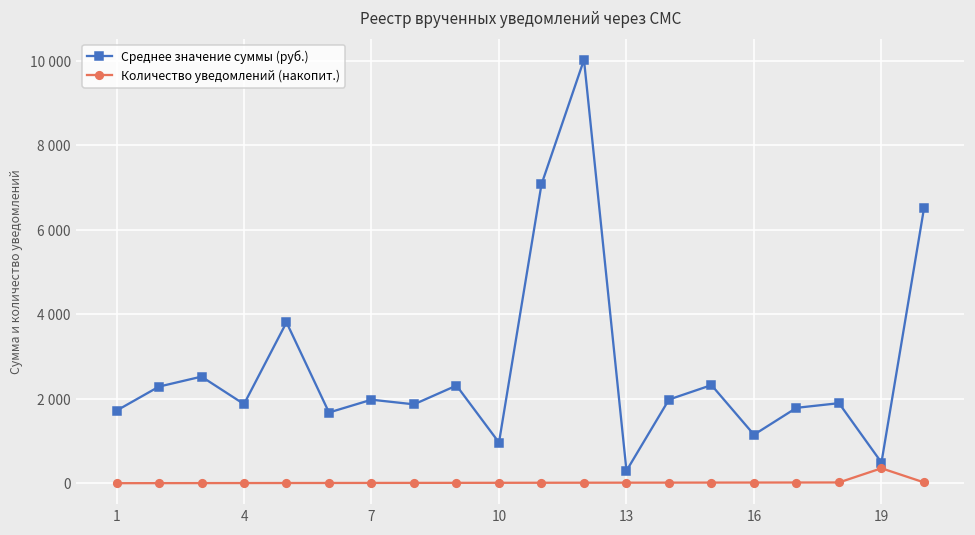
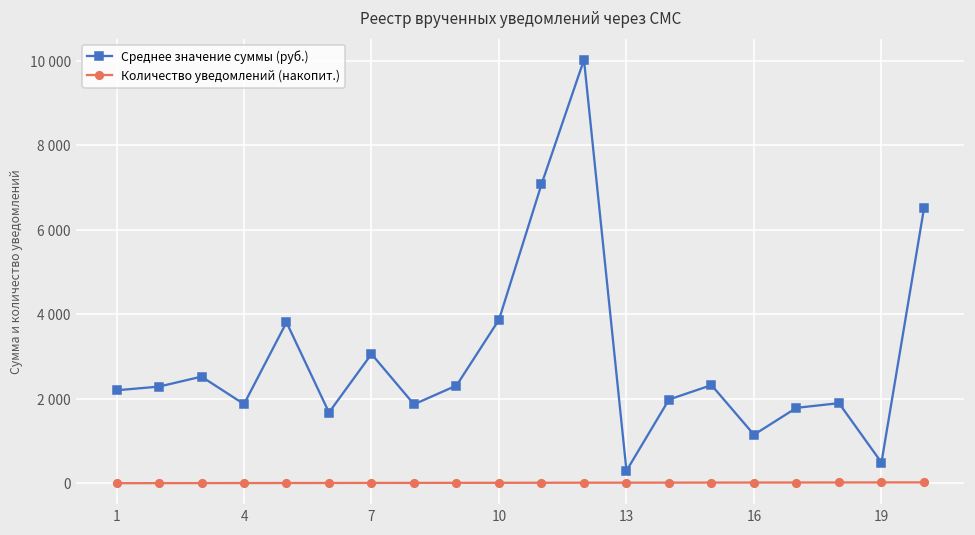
  {
    "Среднее значение суммы (руб.)": {
-     "1": 1700,
+     "1": 2200,
      "4": 1900,
-     "7": 2000,
-     "10": 1000,
+     "7": 3100,
+     "10": 3900,
      "13": 300,
      "16": 1100,
      "19": 500
    },
    "Количество уведомлений (накопит.)": {
      "1": 0,
      "4": 0,
      "7": 0,
      "10": 0,
      "13": 0,
      "16": 0,
-     "19": 400
+     "19": 0
    }
  }
